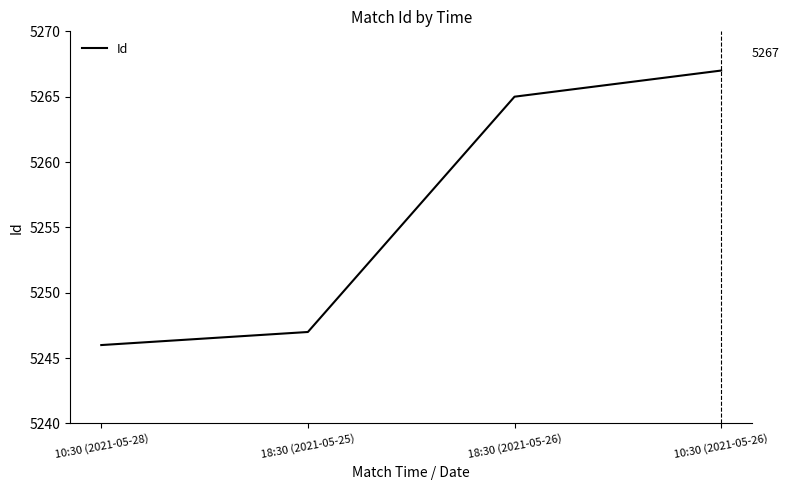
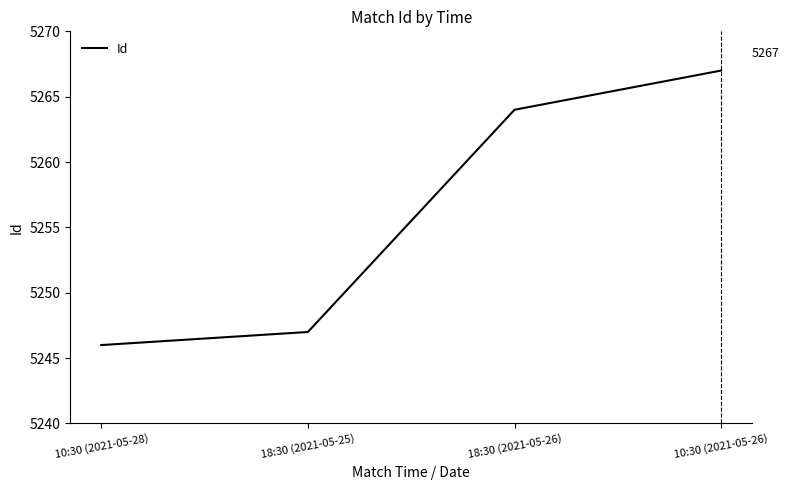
  {
    "10:30 (2021-05-28)": 5246,
    "18:30 (2021-05-25)": 5247,
-   "18:30 (2021-05-26)": 5265,
+   "18:30 (2021-05-26)": 5264,
    "10:30 (2021-05-26)": 5267
  }
